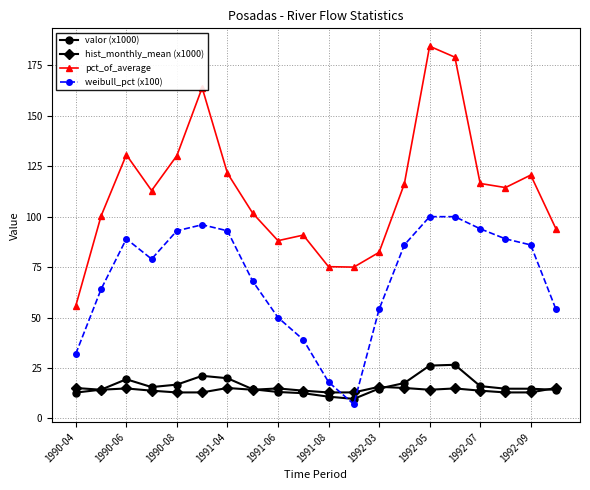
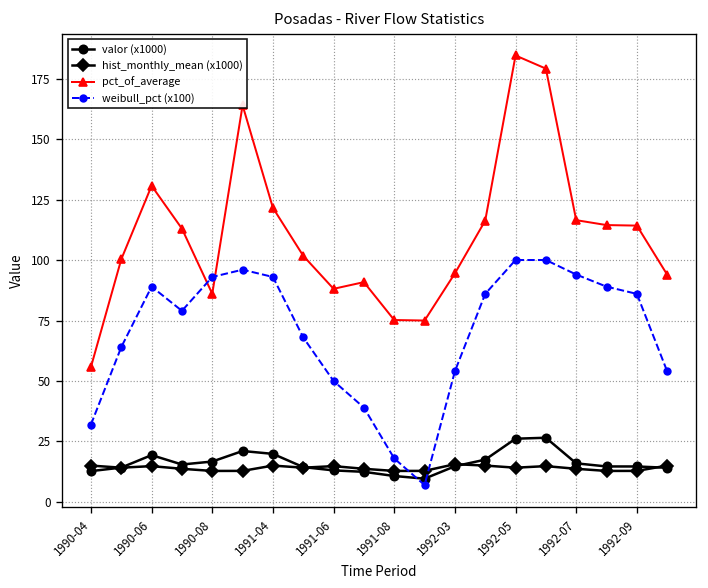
  {
    "pct_of_average": {
      "1990-04": 56,
      "1990-06": 131,
-     "1990-08": 130,
+     "1990-08": 86,
      "1991-04": 122,
      "1991-06": 88,
      "1991-08": 75,
-     "1992-03": 82,
+     "1992-03": 94,
      "1992-05": 185,
      "1992-07": 116,
-     "1992-09": 121
+     "1992-09": 114
    },
    "weibull_pct (x100)": {
      "1990-04": 32,
      "1990-06": 89,
      "1990-08": 93,
      "1991-04": 93,
      "1991-06": 50,
      "1991-08": 18,
      "1992-03": 54,
      "1992-05": 100,
      "1992-07": 94,
      "1992-09": 86
    }
  }
